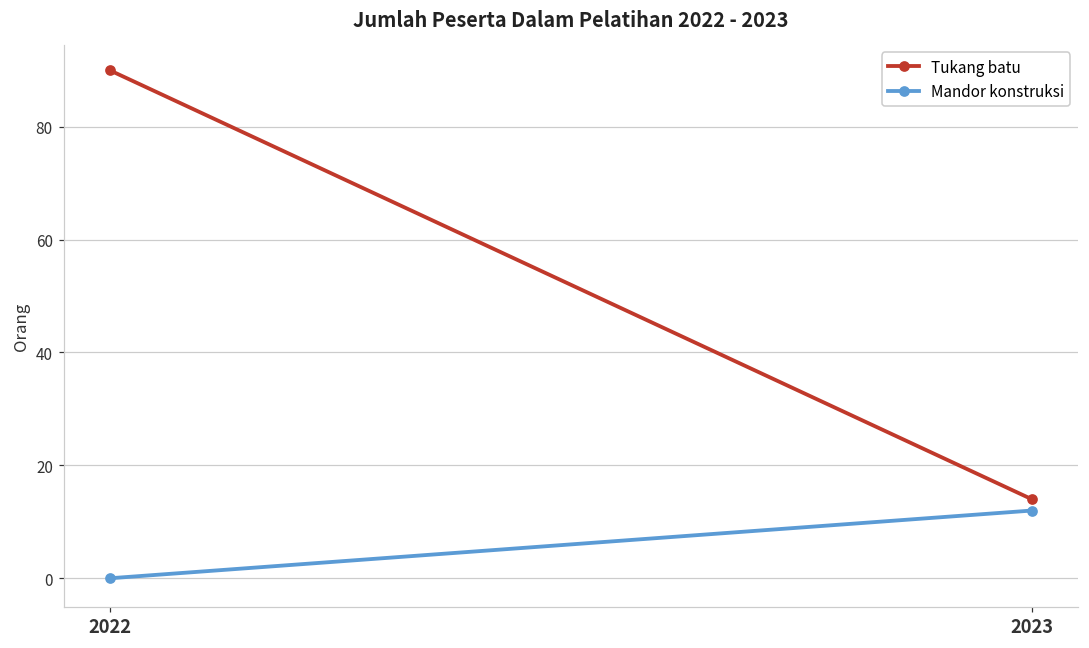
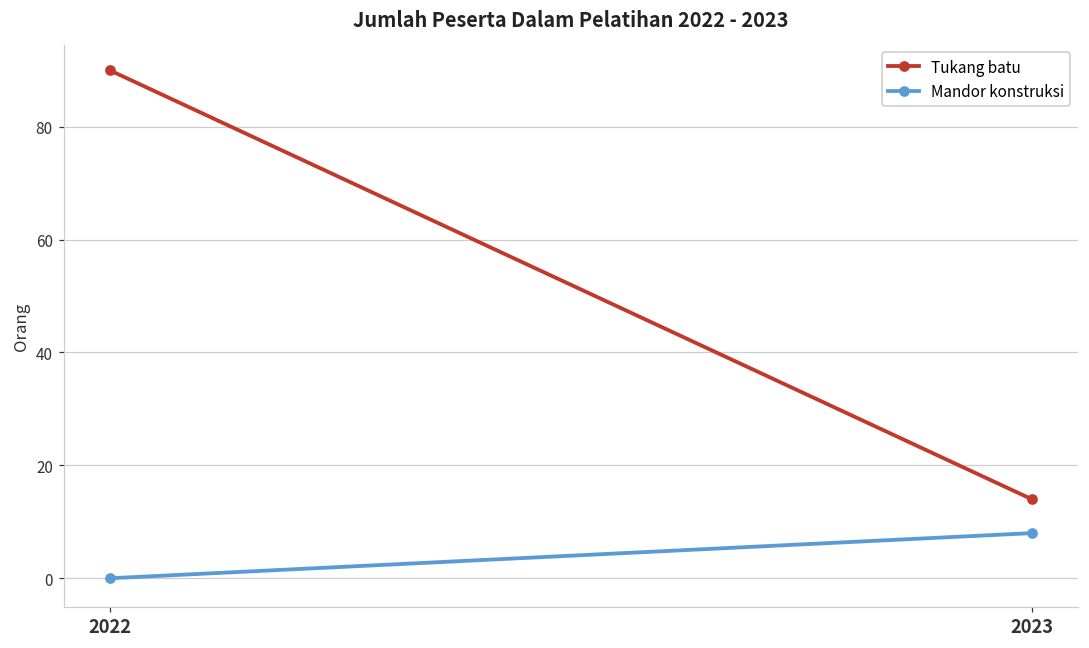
  {
    "Tukang batu": {
      "2022": 90,
      "2023": 14
    },
    "Mandor konstruksi": {
      "2022": 0,
-     "2023": 12
+     "2023": 8
    }
  }
